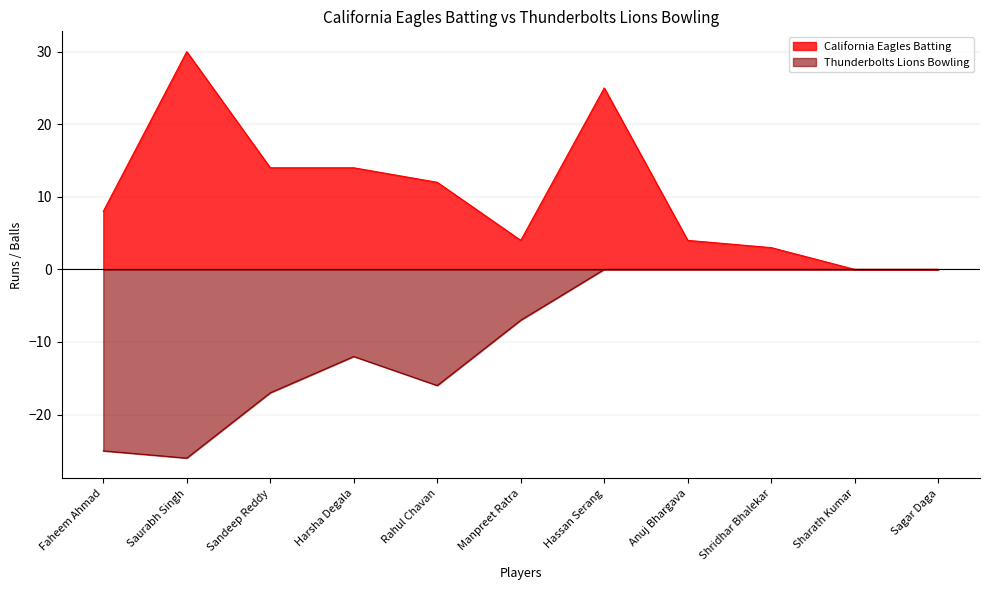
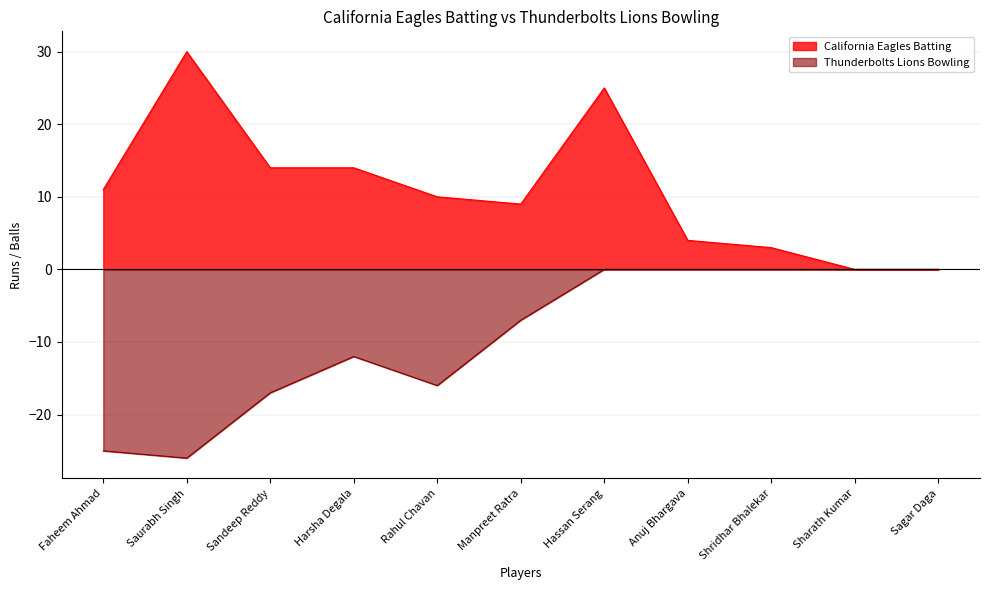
  {
    "California Eagles Batting": {
-     "Faheem Ahmad": 8,
+     "Faheem Ahmad": 11,
      "Saurabh Singh": 30,
      "Sandeep Reddy": 14,
      "Harsha Degala": 14,
-     "Rahul Chavan": 12,
-     "Manpreet Ratra": 4,
+     "Rahul Chavan": 10,
+     "Manpreet Ratra": 9,
      "Hassan Serang": 25,
      "Anuj Bhargava": 4,
      "Shridhar Bhalekar": 3
    }
  }
